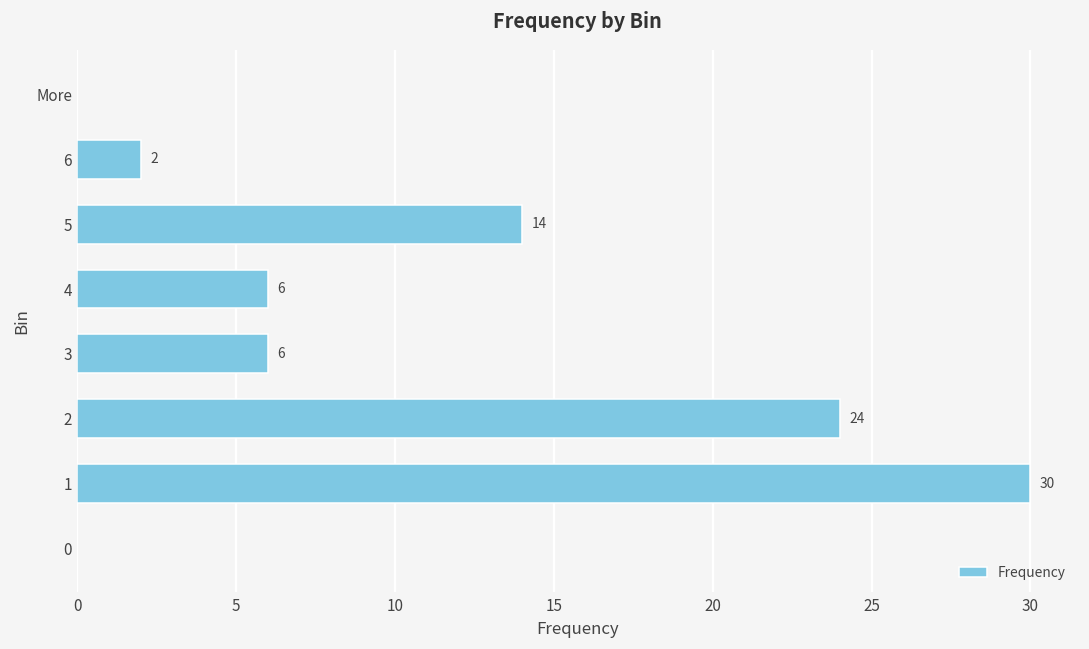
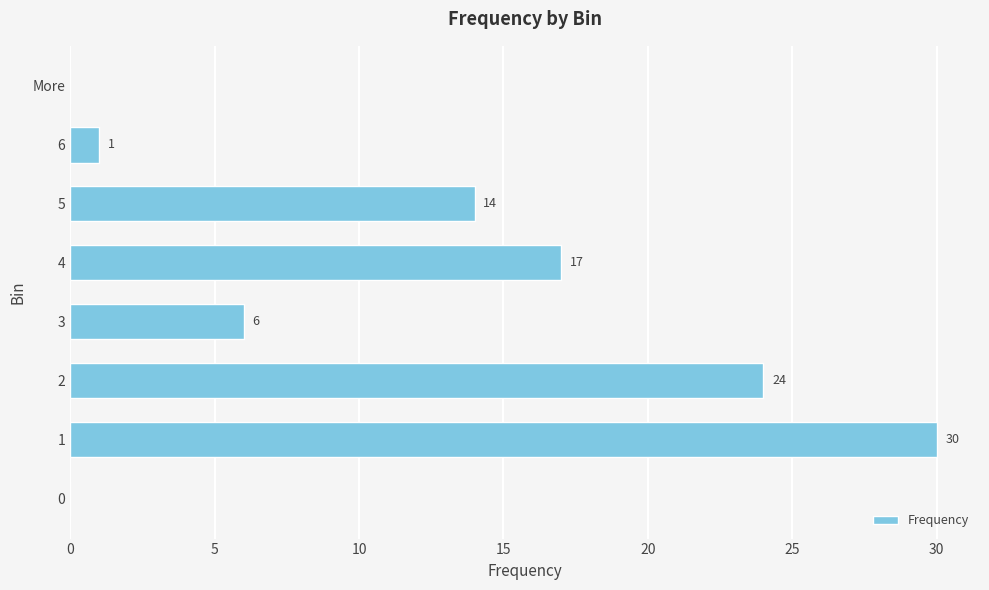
  {
-   "6": 2,
+   "6": 1,
    "5": 14,
-   "4": 6,
+   "4": 17,
    "3": 6,
    "2": 24,
    "1": 30
  }
